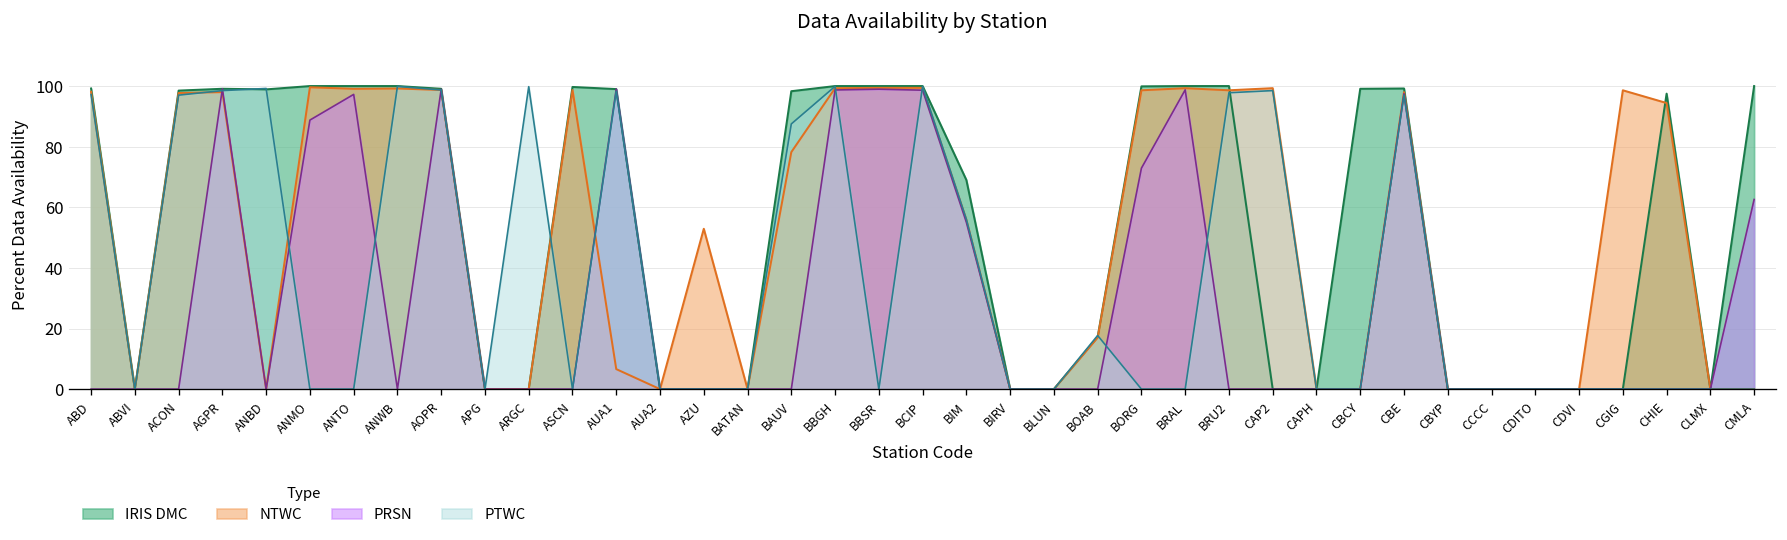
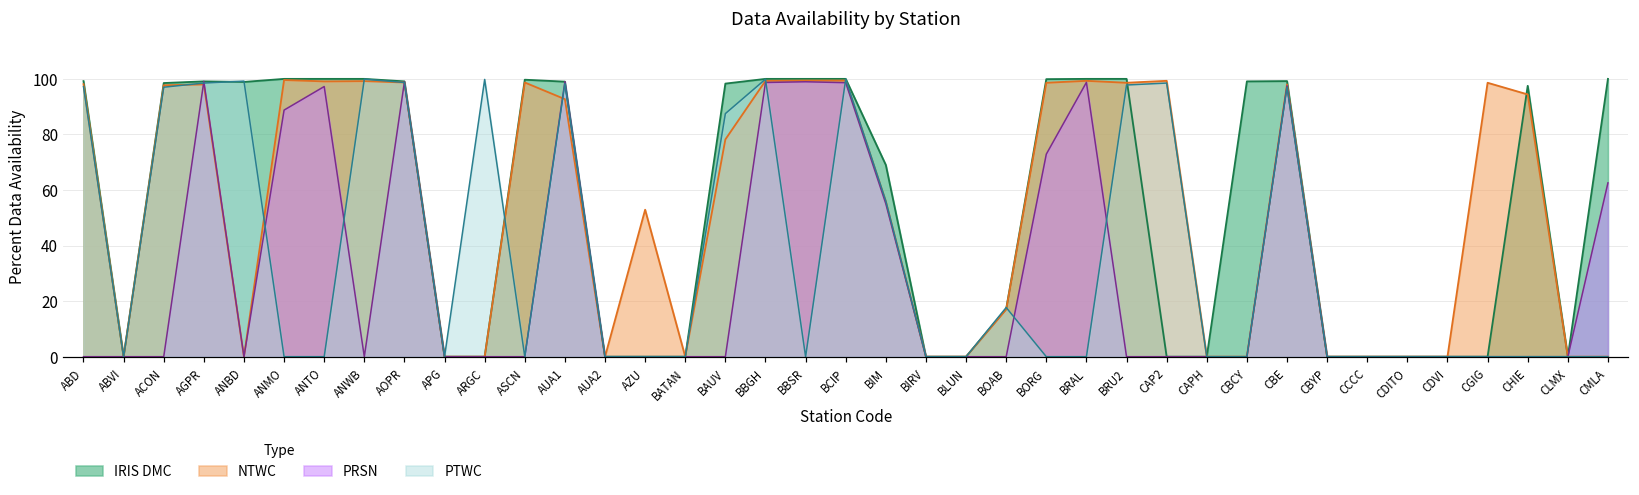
  {
    "IRIS DMC": {
      "ABD": 99,
      "BAUV": 98,
      "BIM": 69,
      "BORG": 100,
      "BRU2": 100,
      "CBCY": 99,
      "CBE": 99,
      "CHIE": 98,
      "CMLA": 100
    },
    "NTWC": {
-     "AUA1": 7,
+     "AUA1": 93,
      "AZU": 53,
      "BAUV": 78,
      "BORG": 99,
      "CGIG": 99,
      "CHIE": 94
    },
    "PRSN": {
      "ABD": 0,
      "ACON": 0,
      "ANMO": 89,
      "ANTO": 97,
      "ANWB": 0,
      "BAUV": 0,
      "BOAB": 0,
      "BORG": 73,
      "BRU2": 0,
      "CMLA": 63
    },
    "PTWC": {
      "ANMO": 0,
      "ANTO": 0,
      "ARGC": 100,
      "BAUV": 88,
      "BBSR": 0,
      "BORG": 0,
      "BRAL": 0
    }
  }
